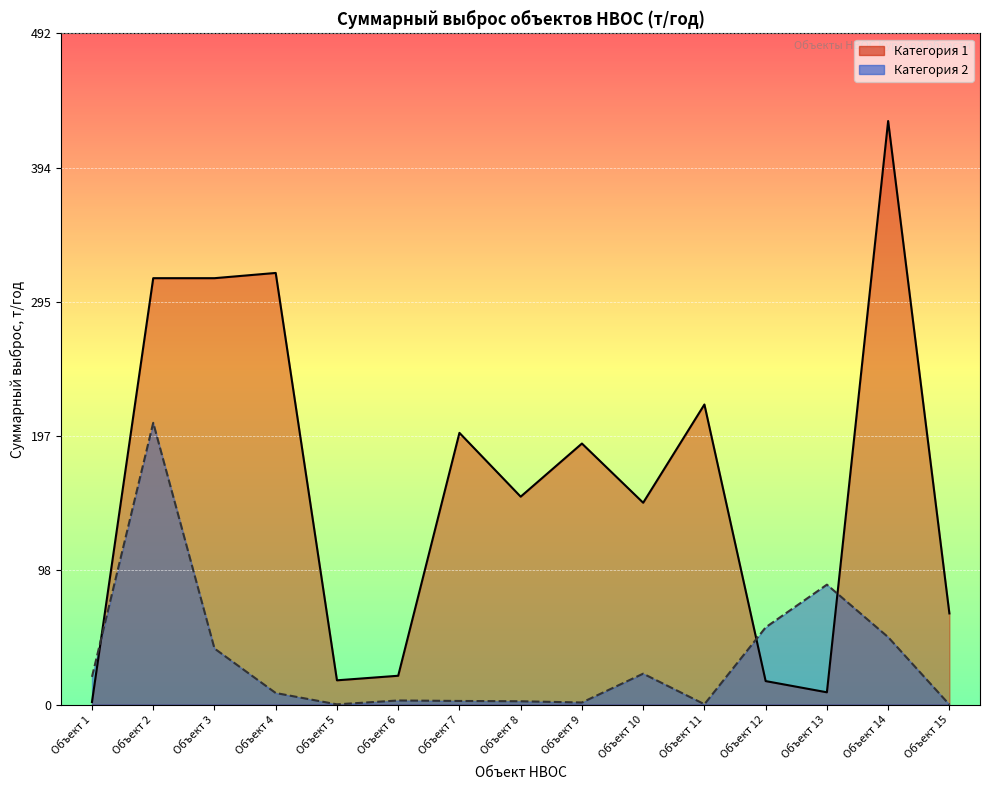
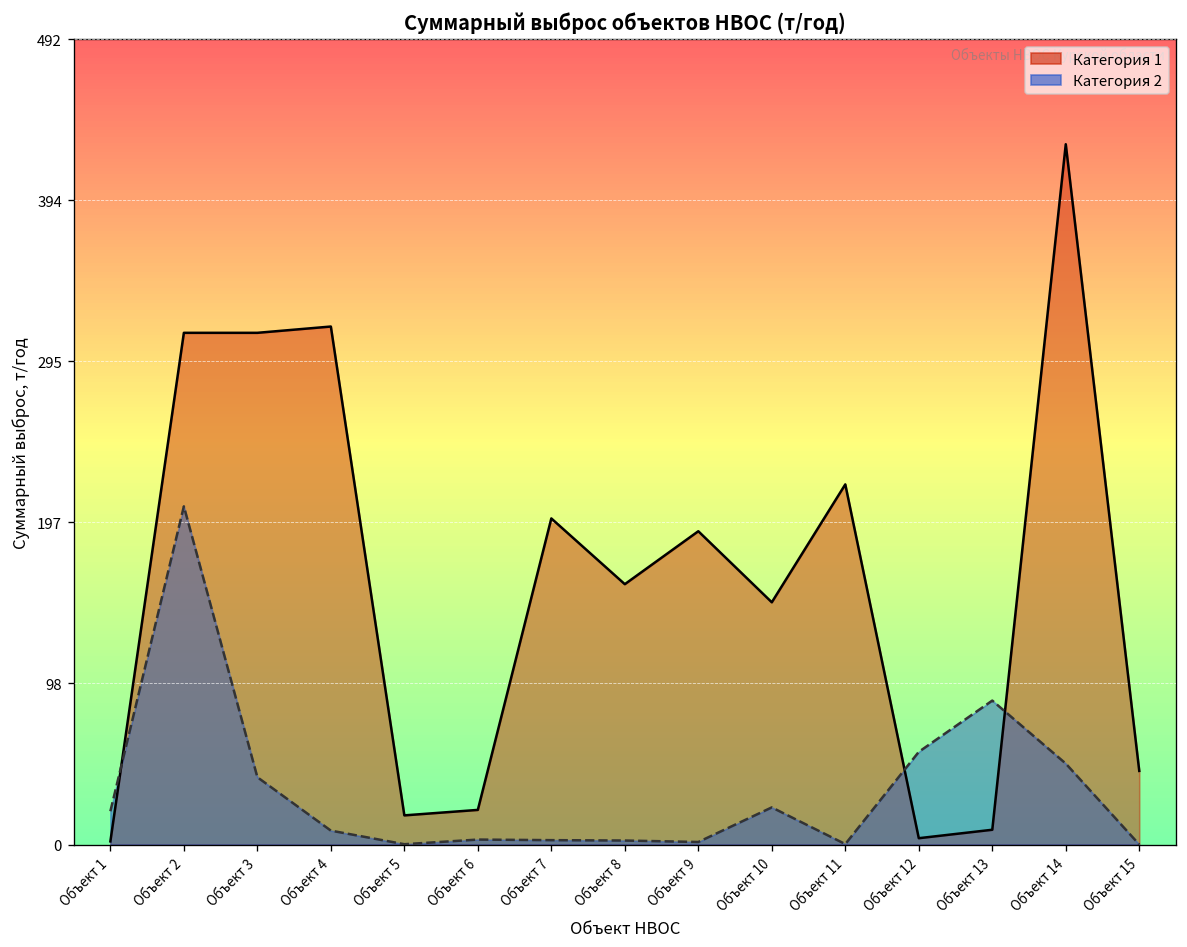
  {
    "Категория 1": {
      "Объект 1": 2,
      "Объект 2": 313,
      "Объект 3": 313,
      "Объект 4": 317,
      "Объект 5": 18,
      "Объект 6": 21,
      "Объект 7": 199,
-     "Объект 8": 152,
+     "Объект 8": 159,
      "Объект 9": 191,
      "Объект 10": 148,
      "Объект 11": 220,
-     "Объект 12": 17,
+     "Объект 12": 4,
      "Объект 13": 9,
      "Объект 14": 428,
-     "Объект 15": 67
+     "Объект 15": 45
    },
    "Категория 2": {
      "Объект 1": 20,
      "Объект 2": 207,
      "Объект 3": 41,
      "Объект 4": 8,
      "Объект 5": 0,
      "Объект 6": 3,
      "Объект 7": 3,
      "Объект 8": 2,
      "Объект 9": 2,
      "Объект 10": 23,
      "Объект 11": 0,
      "Объект 12": 57,
      "Объект 13": 88,
      "Объект 14": 49,
      "Объект 15": 0
    }
  }
